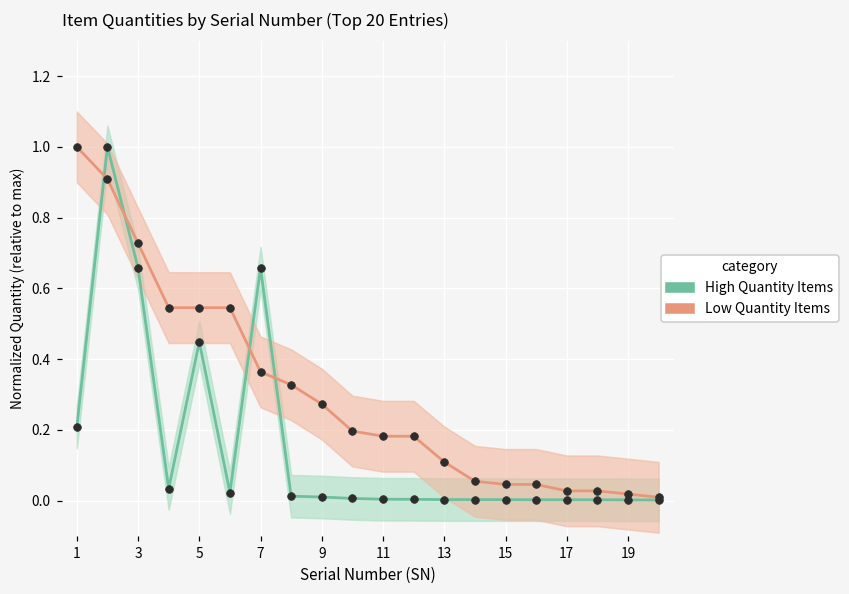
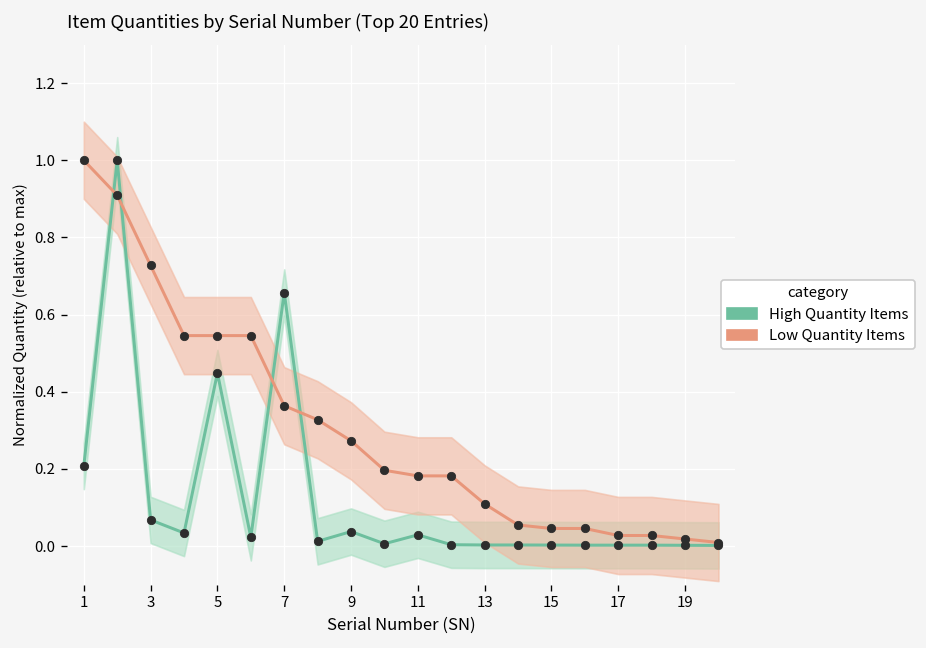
  {
    "High Quantity Items": {
      "1": 0.21,
-     "3": 0.66,
+     "3": 0.07,
      "5": 0.45,
      "7": 0.66,
-     "9": 0.01,
-     "11": 0.00,
+     "9": 0.04,
+     "11": 0.03,
      "13": 0.00,
      "15": 0.00,
      "17": 0.00,
      "19": 0.00
    }
  }
